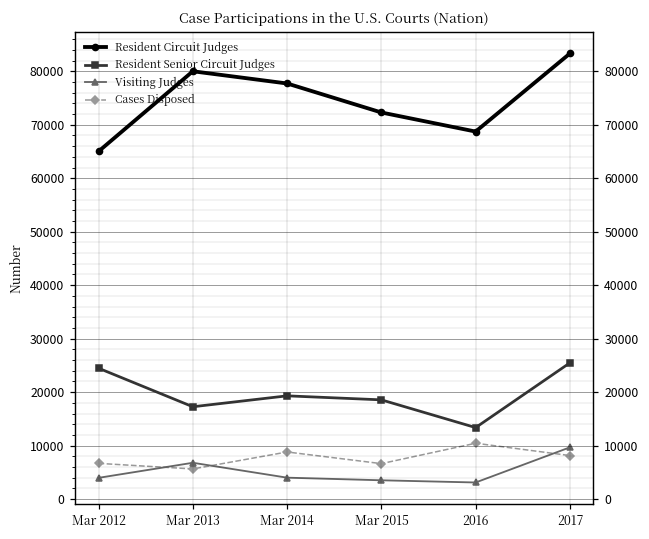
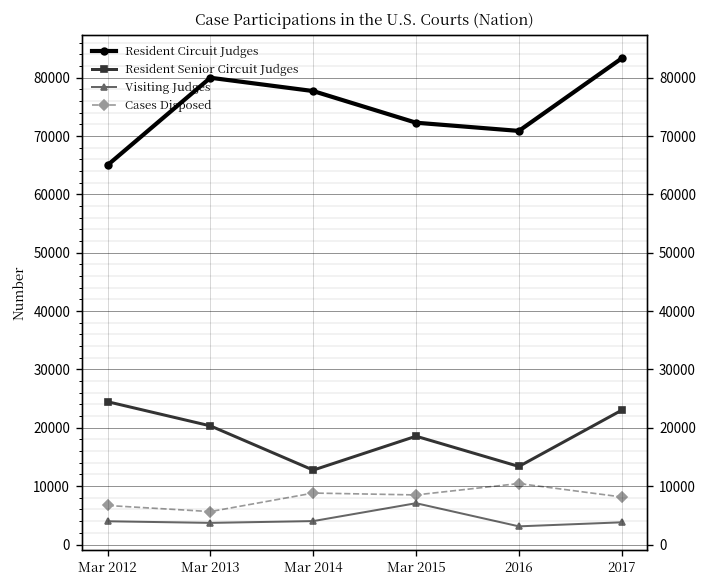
  {
    "Resident Circuit Judges": {
      "Mar 2012": 65000,
      "Mar 2013": 80000,
      "Mar 2014": 78000,
      "Mar 2015": 72000,
-     "2016": 69000,
+     "2016": 71000,
      "2017": 83000
    },
    "Resident Senior Circuit Judges": {
      "Mar 2012": 24000,
-     "Mar 2013": 17000,
-     "Mar 2014": 19000,
+     "Mar 2013": 20000,
+     "Mar 2014": 13000,
      "Mar 2015": 19000,
      "2016": 13000,
-     "2017": 25000
+     "2017": 23000
    },
    "Visiting Judges": {
      "Mar 2012": 4000,
-     "Mar 2013": 7000,
+     "Mar 2013": 4000,
      "Mar 2014": 4000,
-     "Mar 2015": 4000,
+     "Mar 2015": 7000,
      "2016": 3000,
-     "2017": 10000
+     "2017": 4000
    },
    "Cases Disposed": {
      "Mar 2012": 7000,
      "Mar 2013": 6000,
      "Mar 2014": 9000,
-     "Mar 2015": 7000,
+     "Mar 2015": 8000,
      "2016": 10000,
      "2017": 8000
    }
  }
